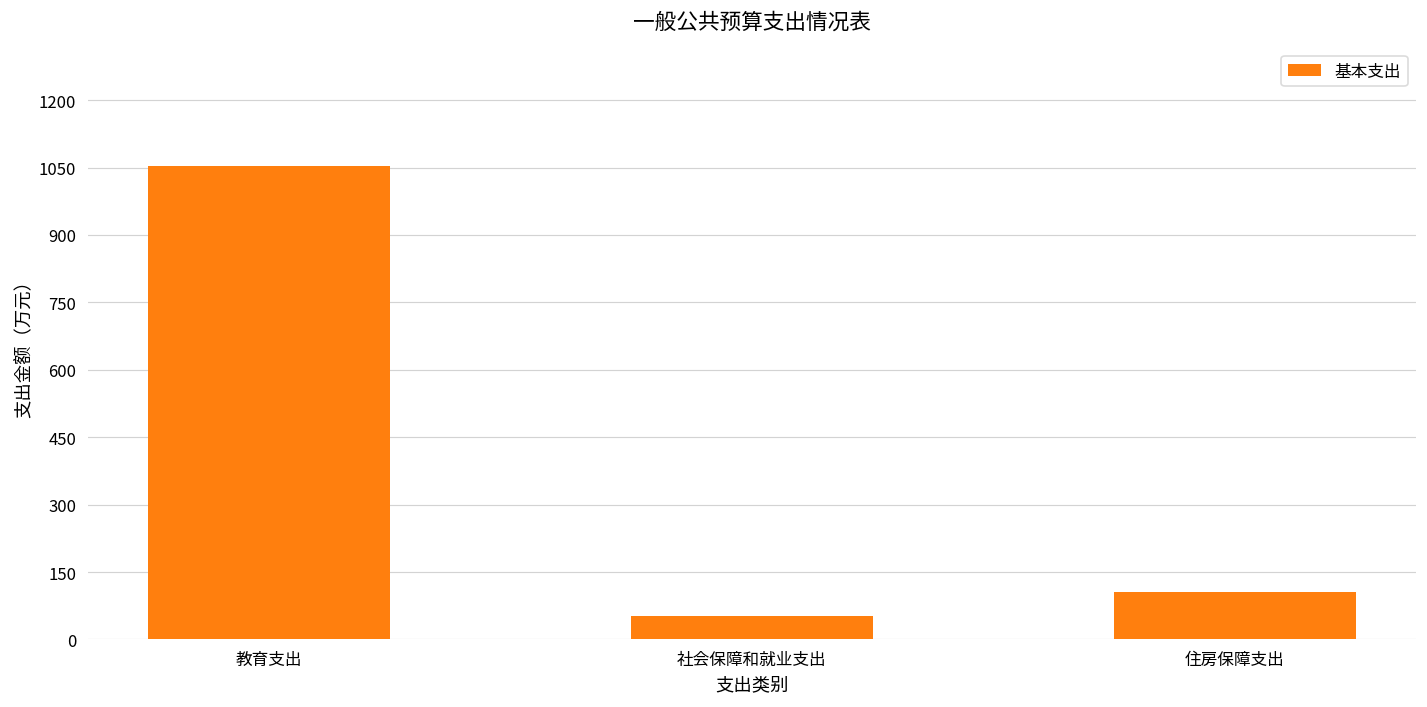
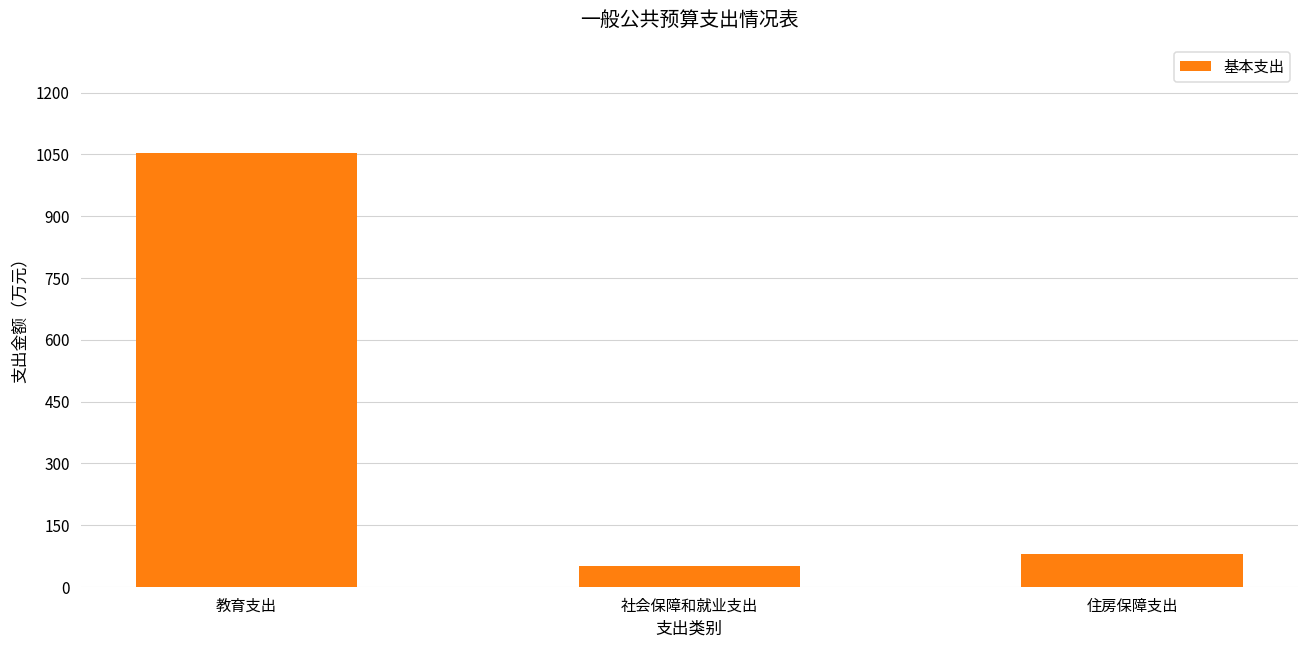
  {
    "教育支出": 1050,
    "社会保障和就业支出": 50,
-   "住房保障支出": 110
+   "住房保障支出": 80
  }
